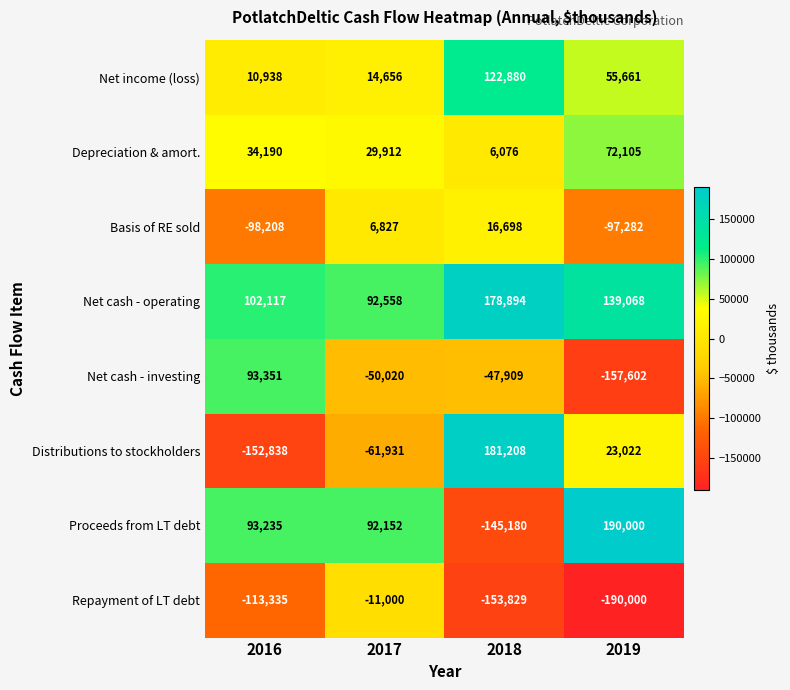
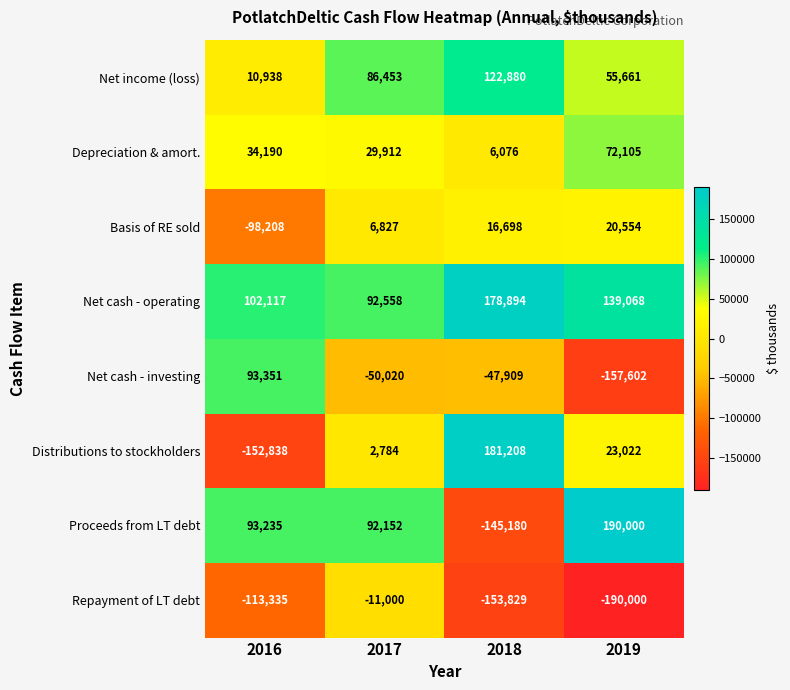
  {
    "Net income (loss)": {
      "2016": "10,938",
-     "2017": "14,656",
+     "2017": "86,453",
      "2018": "122,880",
      "2019": "55,661"
    },
    "Depreciation & amort.": {
      "2016": "34,190",
      "2017": "29,912",
      "2018": "6,076",
      "2019": "72,105"
    },
    "Basis of RE sold": {
      "2016": "-98,208",
      "2017": "6,827",
      "2018": "16,698",
-     "2019": "-97,282"
+     "2019": "20,554"
    },
    "Net cash - operating": {
      "2016": "102,117",
      "2017": "92,558",
      "2018": "178,894",
      "2019": "139,068"
    },
    "Net cash - investing": {
      "2016": "93,351",
      "2017": "-50,020",
      "2018": "-47,909",
      "2019": "-157,602"
    },
    "Distributions to stockholders": {
      "2016": "-152,838",
-     "2017": "-61,931",
+     "2017": "2,784",
      "2018": "181,208",
      "2019": "23,022"
    },
    "Proceeds from LT debt": {
      "2016": "93,235",
      "2017": "92,152",
      "2018": "-145,180",
      "2019": "190,000"
    },
    "Repayment of LT debt": {
      "2016": "-113,335",
      "2017": "-11,000",
      "2018": "-153,829",
      "2019": "-190,000"
    }
  }
